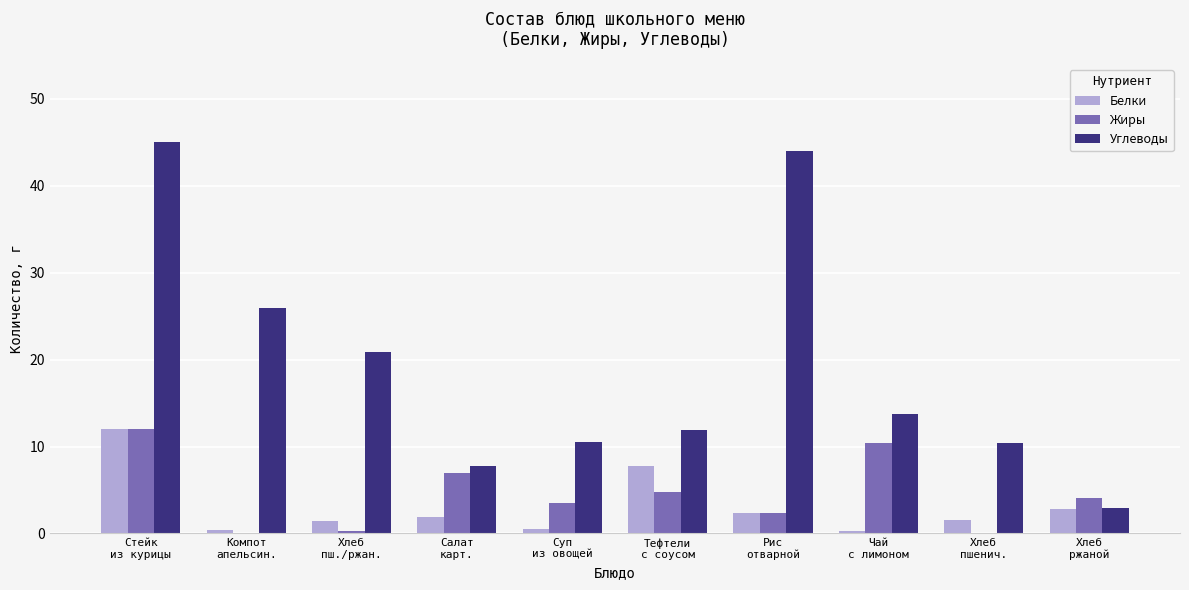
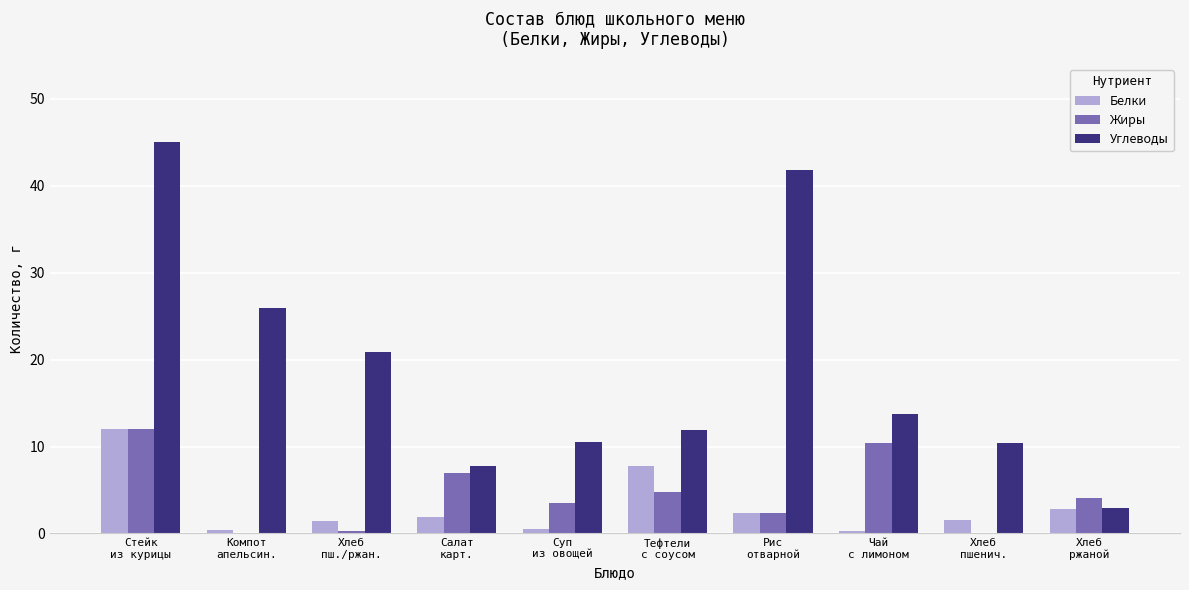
  {
    "Белки": {
      "Стейк из курицы": 12,
      "Компот апельсин.": 0,
      "Хлеб пш./ржан.": 1,
      "Салат карт.": 2,
      "Суп из овощей": 0,
      "Тефтели с соусом": 8,
      "Рис отварной": 2,
      "Хлеб пшенич.": 2,
      "Хлеб ржаной": 3
    },
    "Жиры": {
      "Стейк из курицы": 12,
      "Компот апельсин.": 0,
      "Салат карт.": 7,
      "Суп из овощей": 4,
      "Тефтели с соусом": 5,
      "Рис отварной": 2,
      "Чай с лимоном": 10,
      "Хлеб ржаной": 4
    },
    "Углеводы": {
      "Стейк из курицы": 45,
      "Компот апельсин.": 26,
      "Хлеб пш./ржан.": 21,
      "Салат карт.": 8,
      "Суп из овощей": 10,
      "Тефтели с соусом": 12,
-     "Рис отварной": 44,
+     "Рис отварной": 42,
      "Чай с лимоном": 14,
      "Хлеб пшенич.": 10,
      "Хлеб ржаной": 3
    }
  }
